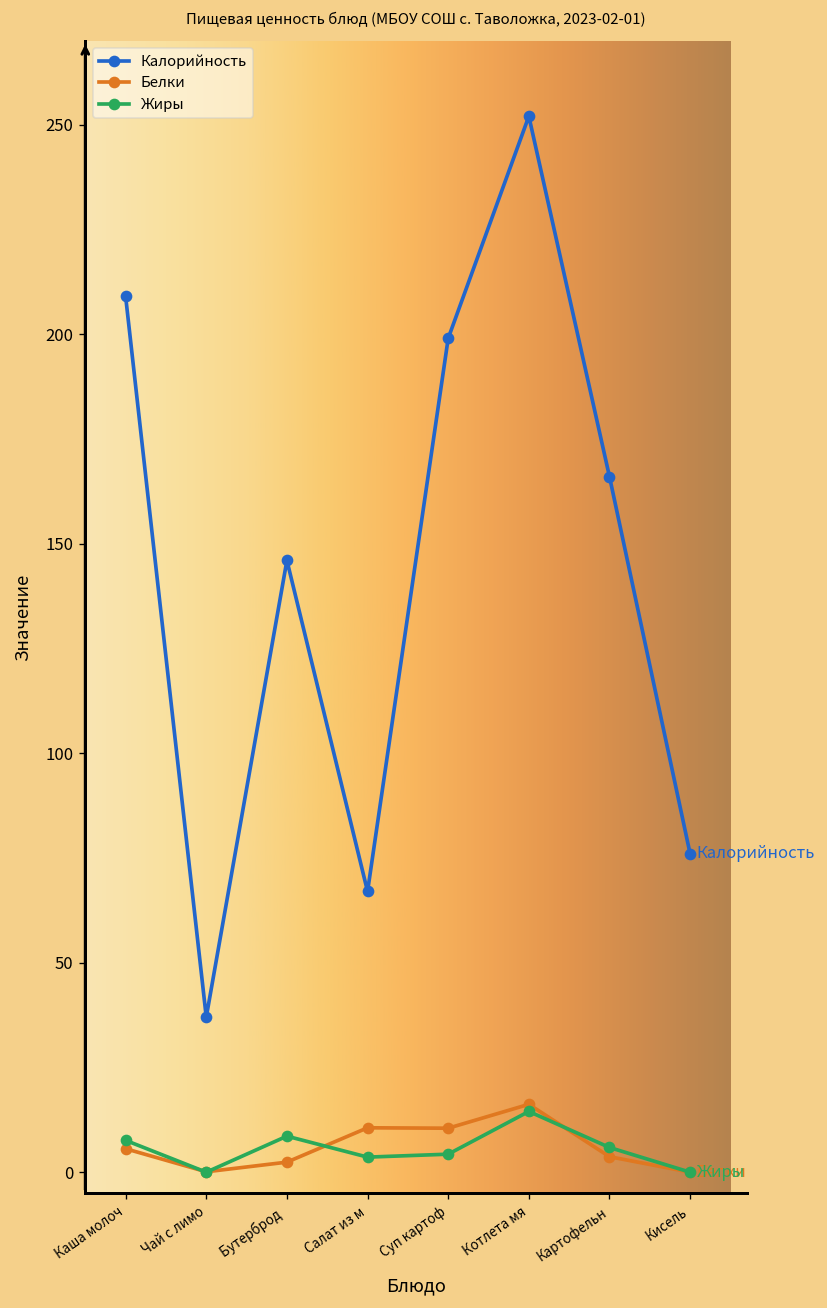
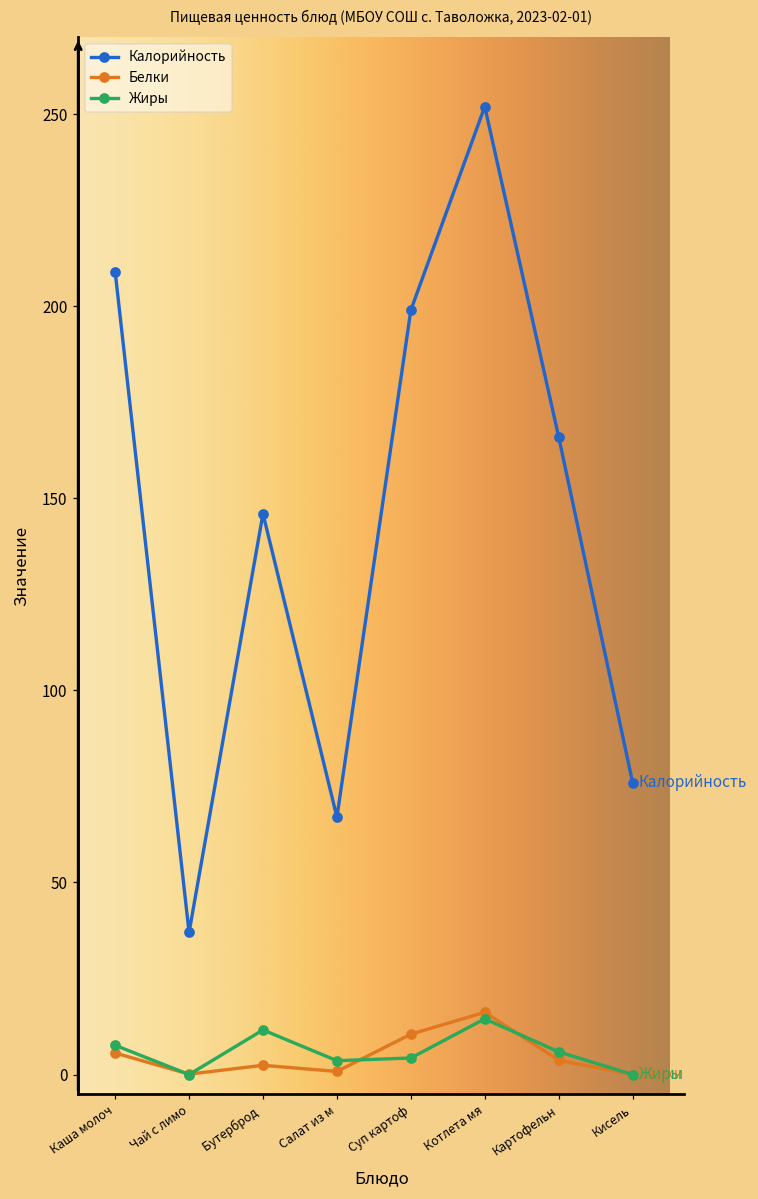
  {
    "Калорийность": {
      "Каша молоч": 209,
      "Чай с лимо": 37,
      "Бутерброд": 146,
      "Салат из м": 67,
      "Суп картоф": 199,
      "Котлета мя": 252,
      "Картофельн": 166,
      "Кисель": 76
    },
    "Белки": {
      "Каша молоч": 6,
      "Бутерброд": 2,
-     "Салат из м": 11,
+     "Салат из м": 1,
      "Суп картоф": 11,
      "Котлета мя": 16,
      "Картофельн": 4
    },
    "Жиры": {
      "Каша молоч": 8,
-     "Бутерброд": 9,
+     "Бутерброд": 12,
      "Салат из м": 4,
      "Суп картоф": 4,
      "Котлета мя": 15,
      "Картофельн": 6
    }
  }
